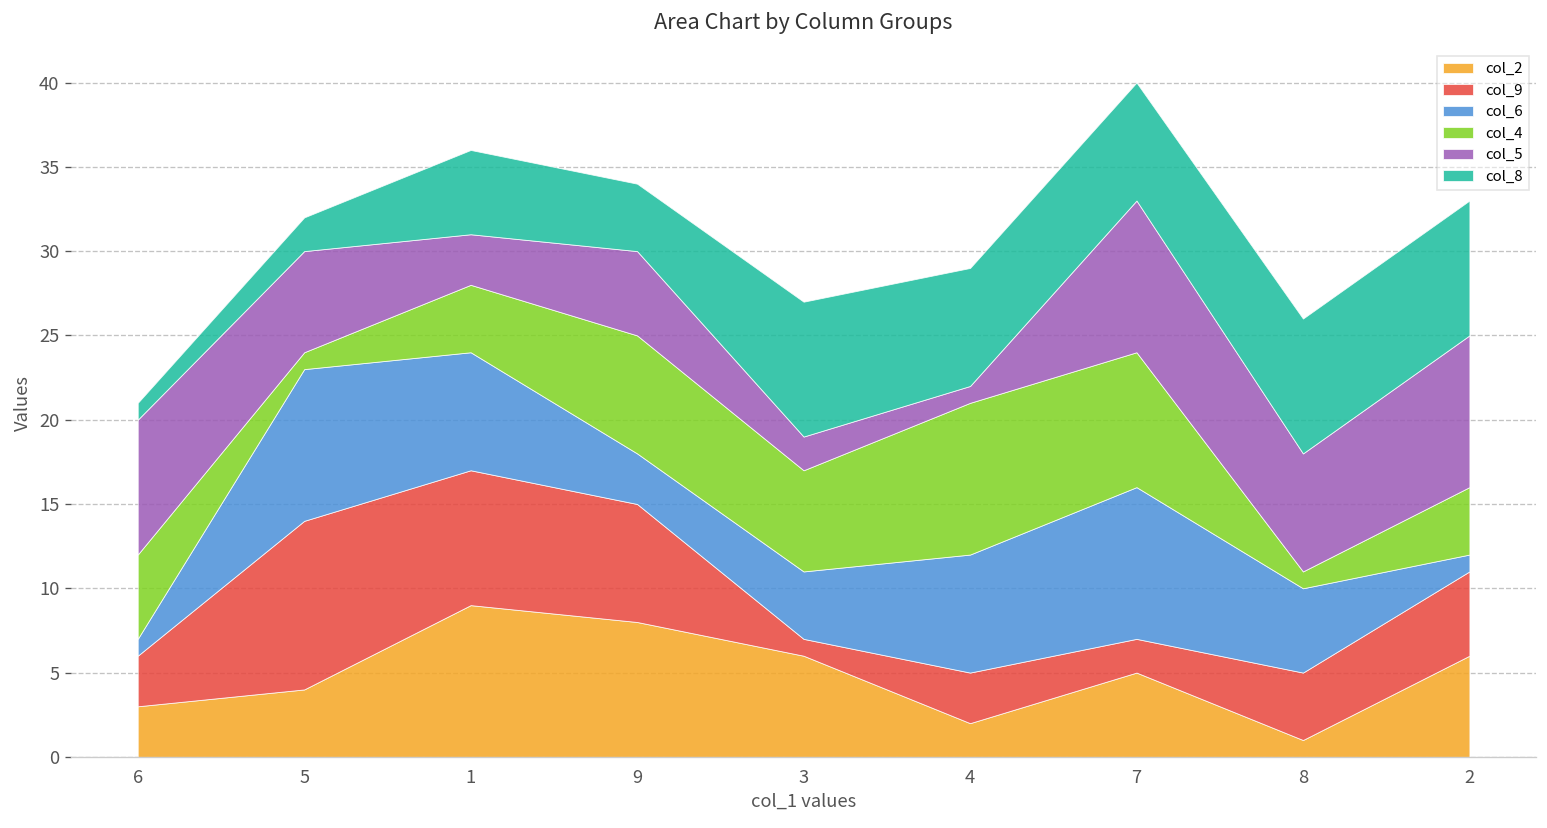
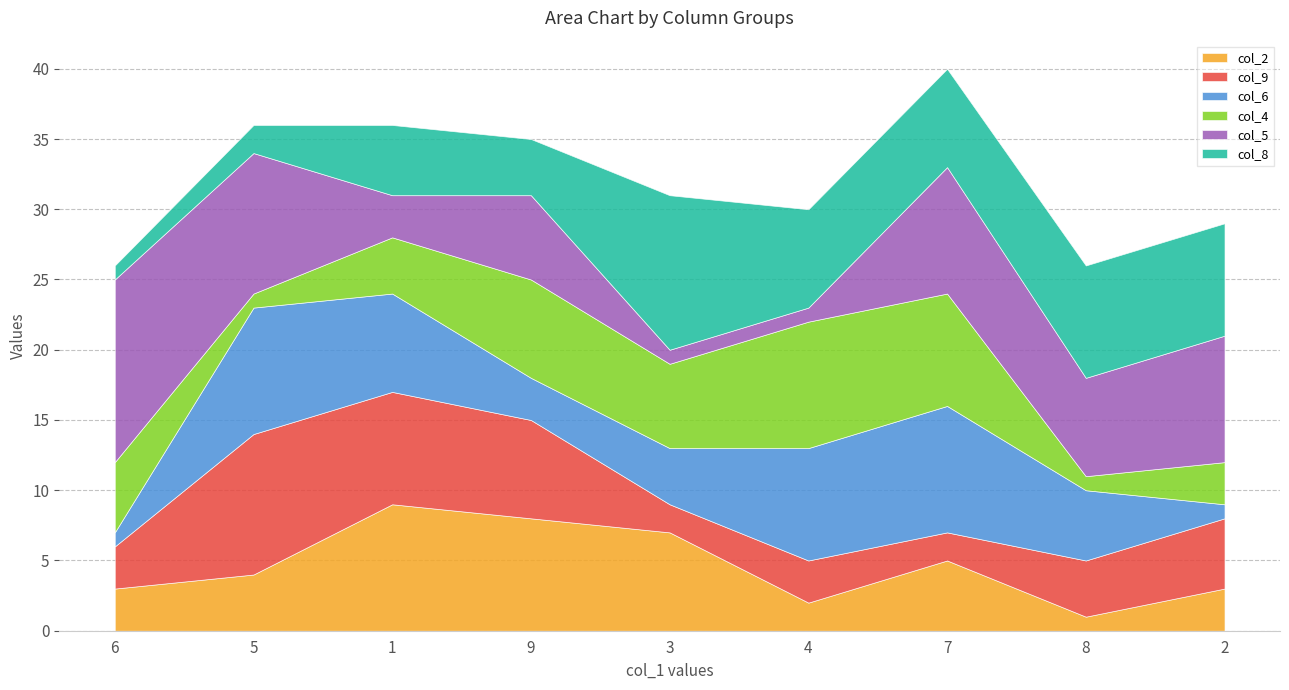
  {
    "col_2": {
      "6": 3,
      "5": 4,
      "1": 9,
      "9": 8,
-     "3": 6,
+     "3": 7,
      "4": 2,
      "7": 5,
      "8": 1,
-     "2": 6
+     "2": 3
    },
    "col_9": {
      "6": 3,
      "5": 10,
      "1": 8,
      "9": 7,
-     "3": 1,
+     "3": 2,
      "4": 3,
      "7": 2,
      "8": 4,
      "2": 5
    },
    "col_6": {
      "6": 1,
      "5": 9,
      "1": 7,
      "9": 3,
      "3": 4,
-     "4": 7,
+     "4": 8,
      "7": 9,
      "8": 5,
      "2": 1
    },
    "col_4": {
      "6": 5,
      "5": 1,
      "1": 4,
      "9": 7,
      "3": 6,
      "4": 9,
      "7": 8,
      "8": 1,
-     "2": 4
+     "2": 3
    },
    "col_5": {
-     "6": 8,
-     "5": 6,
+     "6": 13,
+     "5": 10,
      "1": 3,
-     "9": 5,
-     "3": 2,
+     "9": 6,
+     "3": 1,
      "4": 1,
      "7": 9,
      "8": 7,
      "2": 9
    },
    "col_8": {
      "6": 1,
      "5": 2,
      "1": 5,
      "9": 4,
-     "3": 8,
+     "3": 11,
      "4": 7,
      "7": 7,
      "8": 8,
      "2": 8
    }
  }
